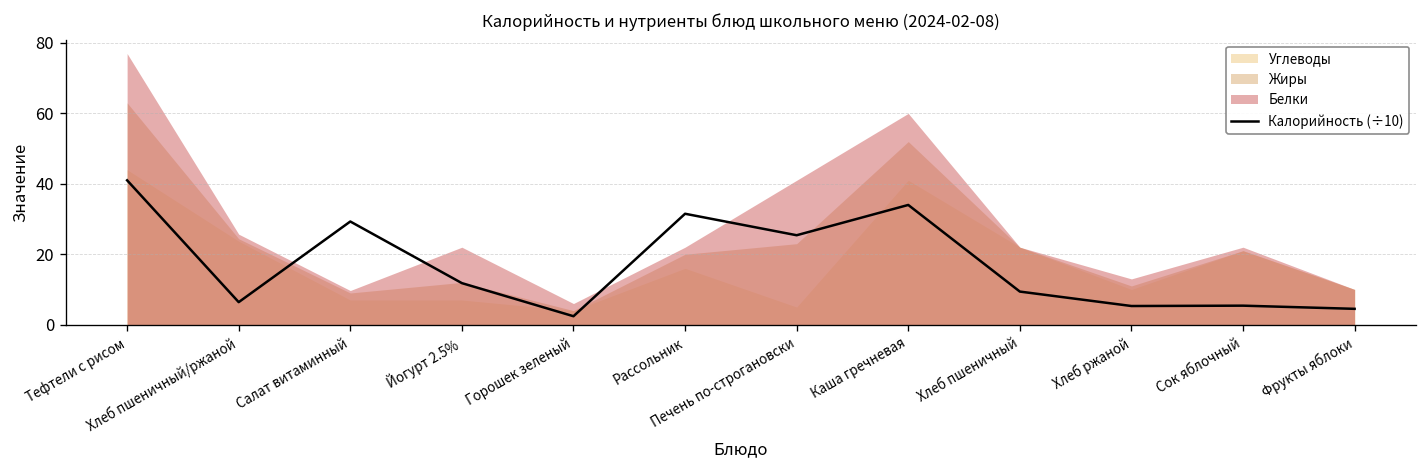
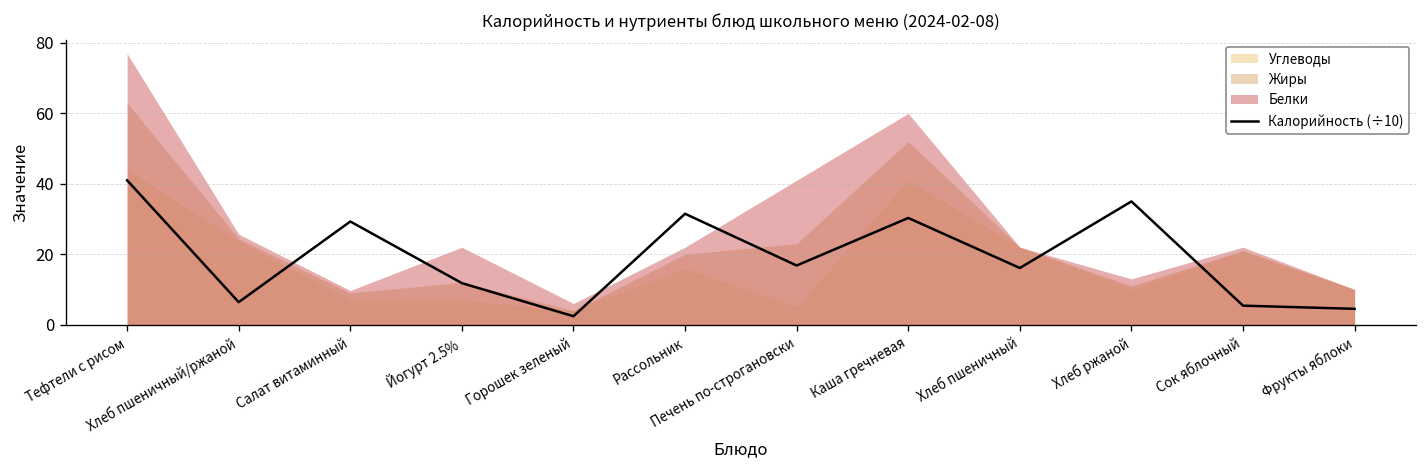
  {
    "Калорийность (÷10)": {
      "Тефтели с рисом": 41,
      "Хлеб пшеничный/ржаной": 6,
      "Салат витаминный": 29,
      "Горошек зеленый": 2,
      "Рассольник": 32,
-     "Печень по-строгановски": 25,
-     "Каша гречневая": 34,
-     "Хлеб пшеничный": 9,
-     "Хлеб ржаной": 5,
+     "Печень по-строгановски": 17,
+     "Каша гречневая": 30,
+     "Хлеб пшеничный": 16,
+     "Хлеб ржаной": 35,
      "Сок яблочный": 5,
      "Фрукты яблоки": 5
    }
  }
